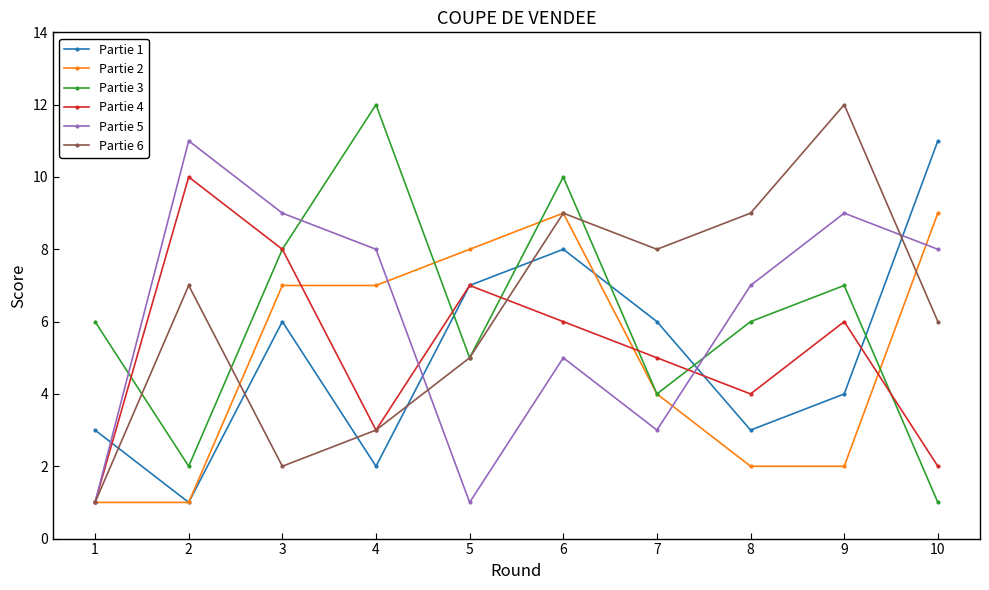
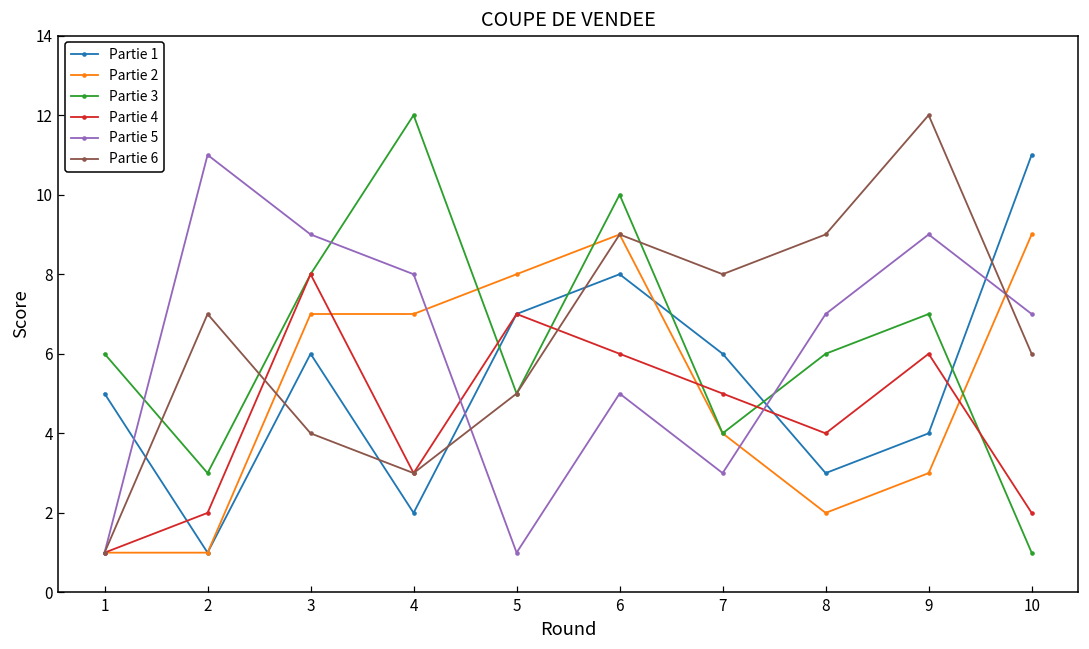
  {
    "Partie 1": {
-     "1": 3,
+     "1": 5,
      "3": 6,
      "4": 2,
      "6": 8,
      "7": 6,
      "8": 3,
      "9": 4,
      "10": 11
    },
    "Partie 2": {
      "3": 7,
      "4": 7,
      "5": 8,
      "8": 2,
-     "9": 2,
+     "9": 3,
      "10": 9
    },
    "Partie 3": {
      "1": 6,
-     "2": 2,
+     "2": 3,
      "4": 12,
      "6": 10,
      "8": 6,
      "9": 7,
      "10": 1
    },
    "Partie 4": {
-     "2": 10,
+     "2": 2,
      "6": 6,
      "7": 5,
      "8": 4,
      "9": 6,
      "10": 2
    },
    "Partie 5": {
      "2": 11,
      "3": 9,
      "4": 8,
      "5": 1,
      "6": 5,
      "7": 3,
      "8": 7,
      "9": 9,
-     "10": 8
+     "10": 7
    },
    "Partie 6": {
      "2": 7,
-     "3": 2,
+     "3": 4,
      "7": 8,
      "8": 9,
      "9": 12,
      "10": 6
    }
  }
